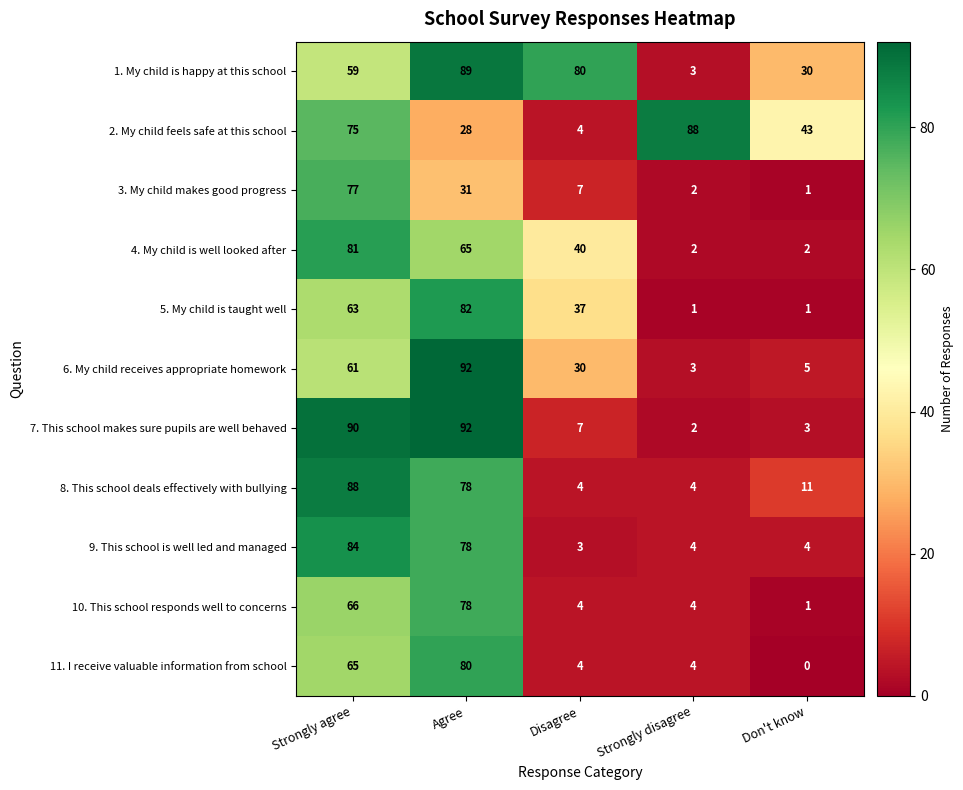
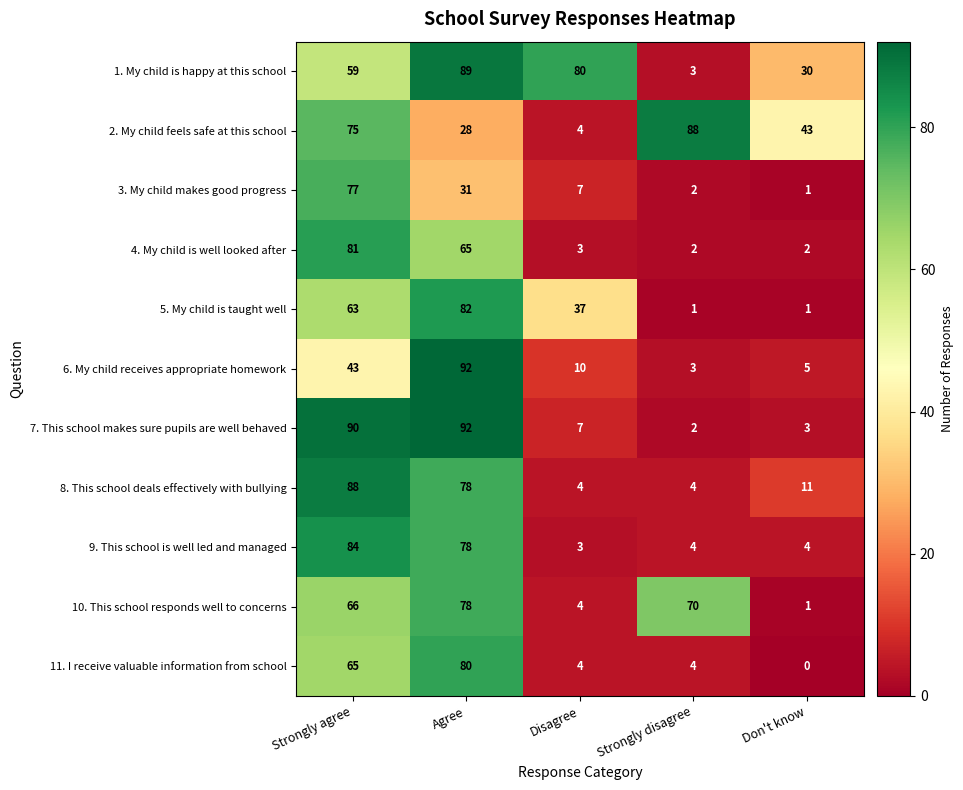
  {
    "1. My child is happy at this school": {
      "Strongly agree": 59,
      "Agree": 89,
      "Disagree": 80,
      "Strongly disagree": 3,
      "Don't know": 30
    },
    "2. My child feels safe at this school": {
      "Strongly agree": 75,
      "Agree": 28,
      "Disagree": 4,
      "Strongly disagree": 88,
      "Don't know": 43
    },
    "3. My child makes good progress": {
      "Strongly agree": 77,
      "Agree": 31,
      "Disagree": 7,
      "Strongly disagree": 2,
      "Don't know": 1
    },
    "4. My child is well looked after": {
      "Strongly agree": 81,
      "Agree": 65,
-     "Disagree": 40,
+     "Disagree": 3,
      "Strongly disagree": 2,
      "Don't know": 2
    },
    "5. My child is taught well": {
      "Strongly agree": 63,
      "Agree": 82,
      "Disagree": 37,
      "Strongly disagree": 1,
      "Don't know": 1
    },
    "6. My child receives appropriate homework": {
-     "Strongly agree": 61,
+     "Strongly agree": 43,
      "Agree": 92,
-     "Disagree": 30,
+     "Disagree": 10,
      "Strongly disagree": 3,
      "Don't know": 5
    },
    "7. This school makes sure pupils are well behaved": {
      "Strongly agree": 90,
      "Agree": 92,
      "Disagree": 7,
      "Strongly disagree": 2,
      "Don't know": 3
    },
    "8. This school deals effectively with bullying": {
      "Strongly agree": 88,
      "Agree": 78,
      "Disagree": 4,
      "Strongly disagree": 4,
      "Don't know": 11
    },
    "9. This school is well led and managed": {
      "Strongly agree": 84,
      "Agree": 78,
      "Disagree": 3,
      "Strongly disagree": 4,
      "Don't know": 4
    },
    "10. This school responds well to concerns": {
      "Strongly agree": 66,
      "Agree": 78,
      "Disagree": 4,
-     "Strongly disagree": 4,
+     "Strongly disagree": 70,
      "Don't know": 1
    },
    "11. I receive valuable information from school": {
      "Strongly agree": 65,
      "Agree": 80,
      "Disagree": 4,
      "Strongly disagree": 4,
      "Don't know": 0
    }
  }
